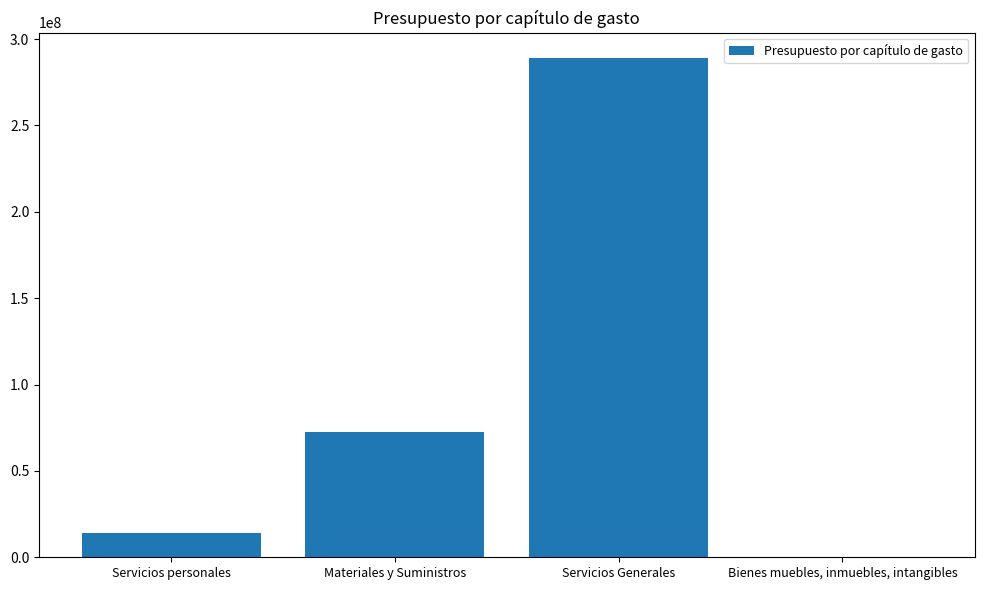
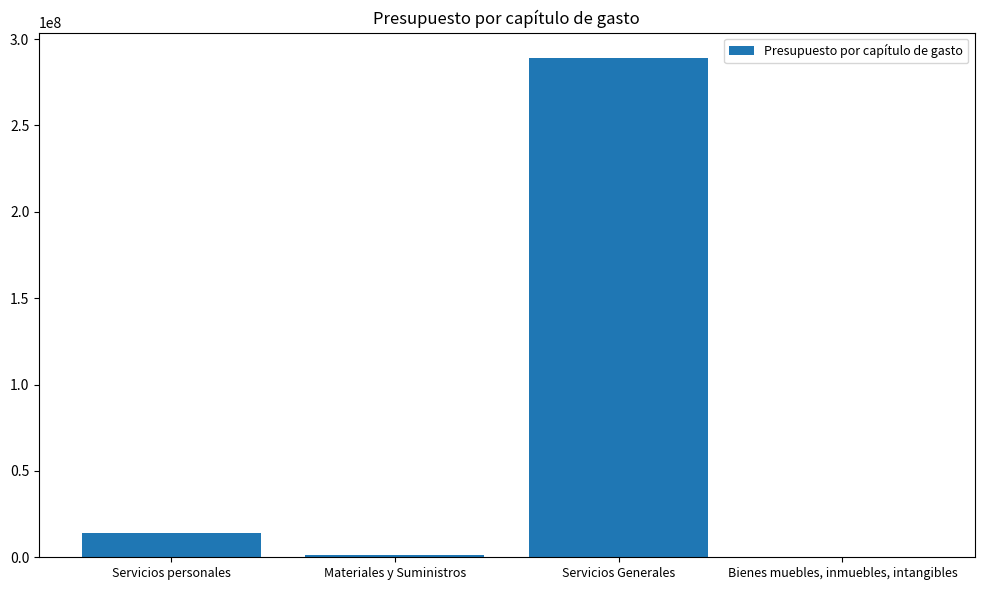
  {
    "Servicios personales": 14000000,
-   "Materiales y Suministros": 72000000,
+   "Materiales y Suministros": 2000000,
    "Servicios Generales": 289000000,
    "Bienes muebles, inmuebles, intangibles": 0
  }
